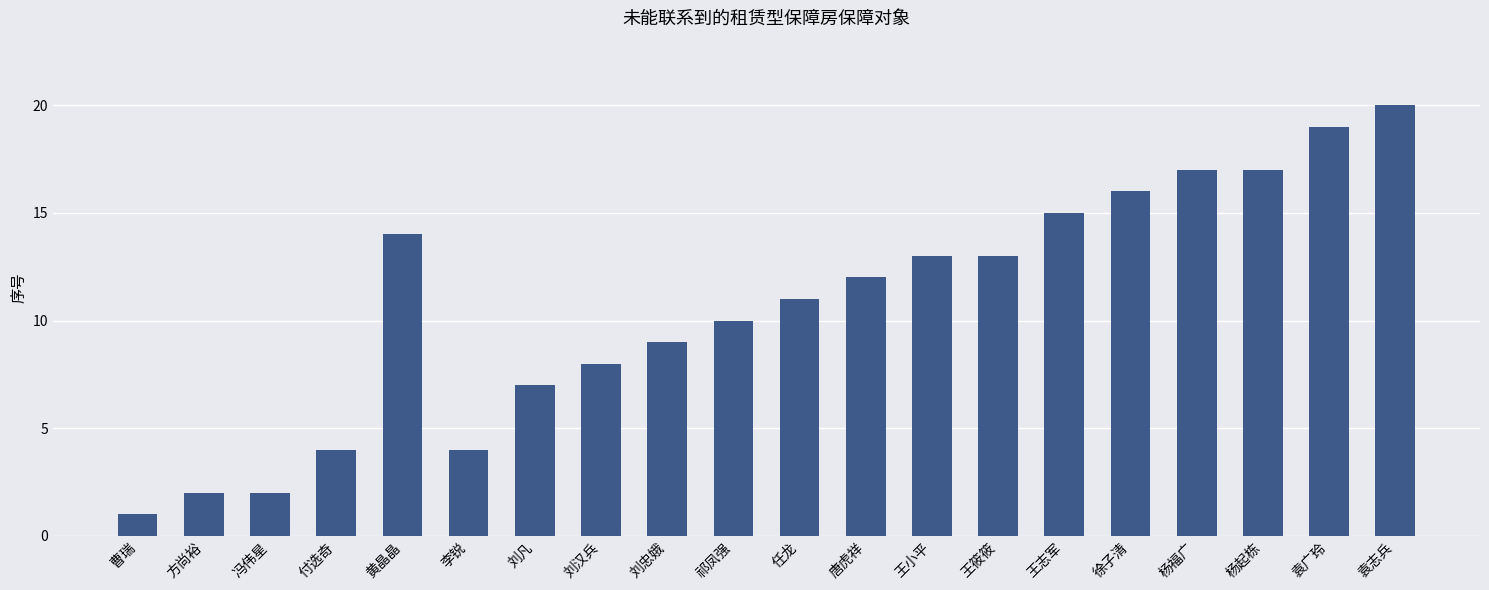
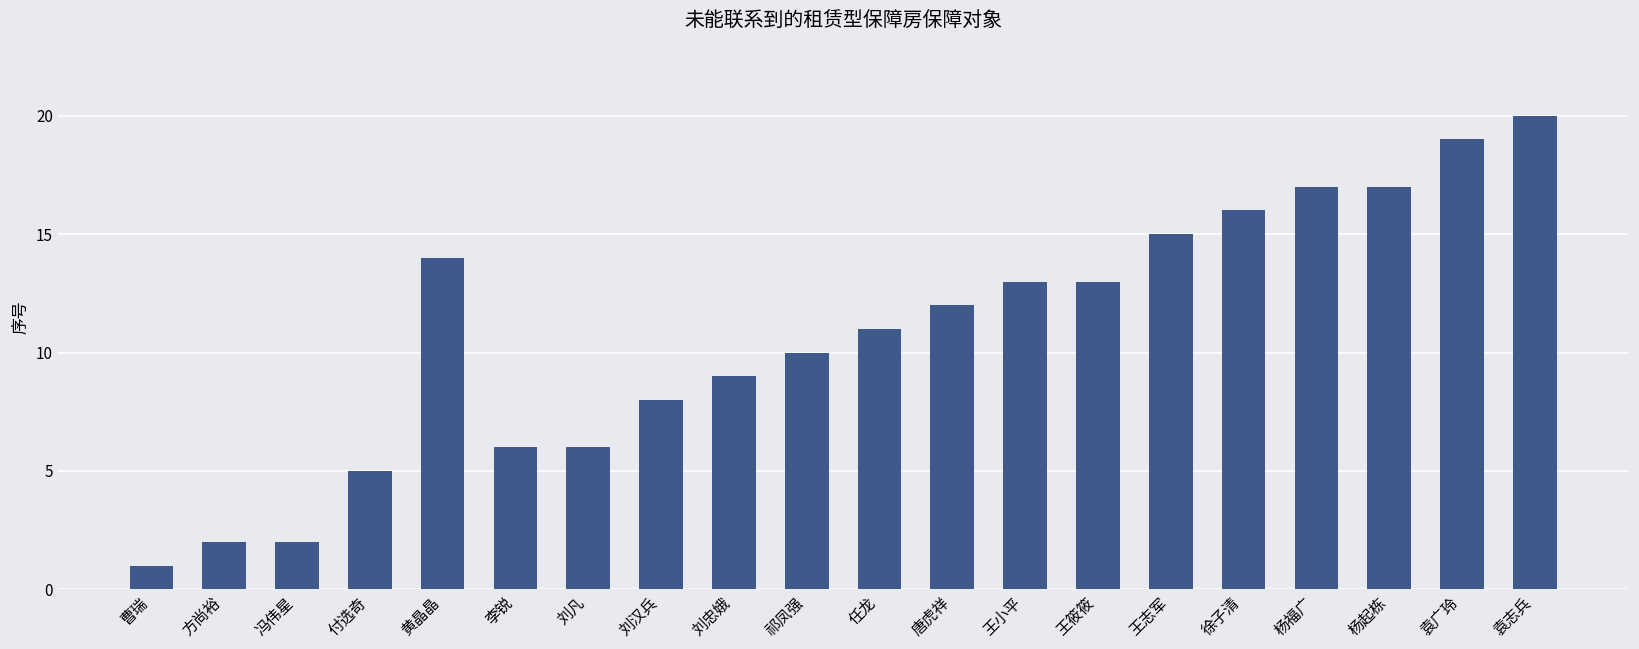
  {
    "曹瑞": 1,
    "方尚裕": 2,
    "冯伟星": 2,
-   "付选奇": 4,
+   "付选奇": 5,
    "黄晶晶": 14,
-   "李锐": 4,
-   "刘凡": 7,
+   "李锐": 6,
+   "刘凡": 6,
    "刘汉兵": 8,
    "刘忠娥": 9,
    "祁凤强": 10,
    "任龙": 11,
    "唐虎祥": 12,
    "王小平": 13,
    "王筱筱": 13,
    "王志军": 15,
    "徐子清": 16,
    "杨福广": 17,
    "杨起栋": 17,
    "袁广玲": 19,
    "袁志兵": 20
  }
